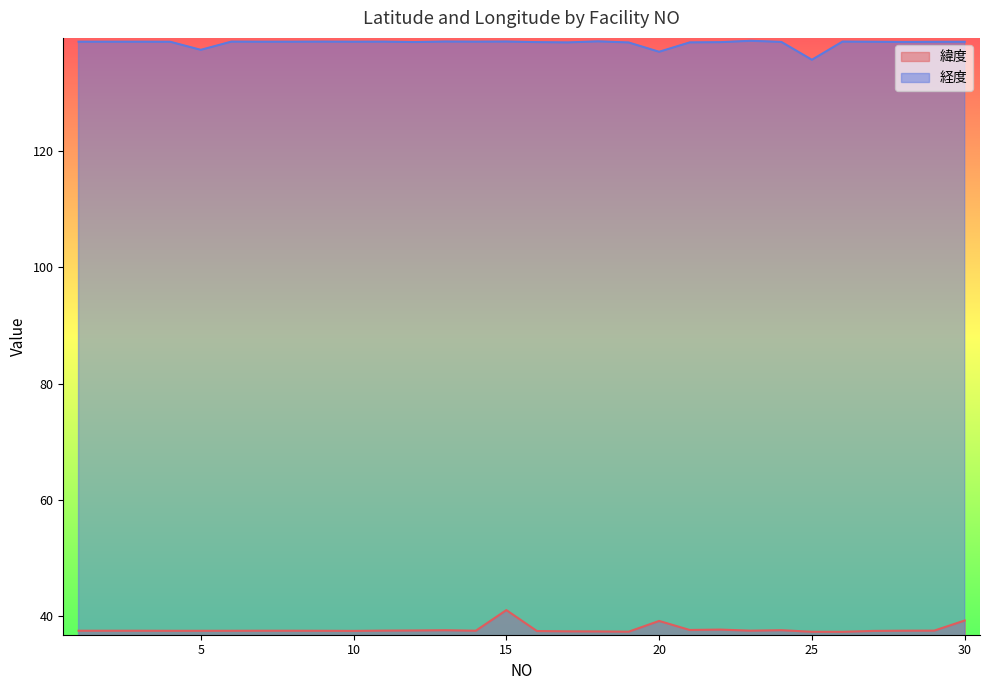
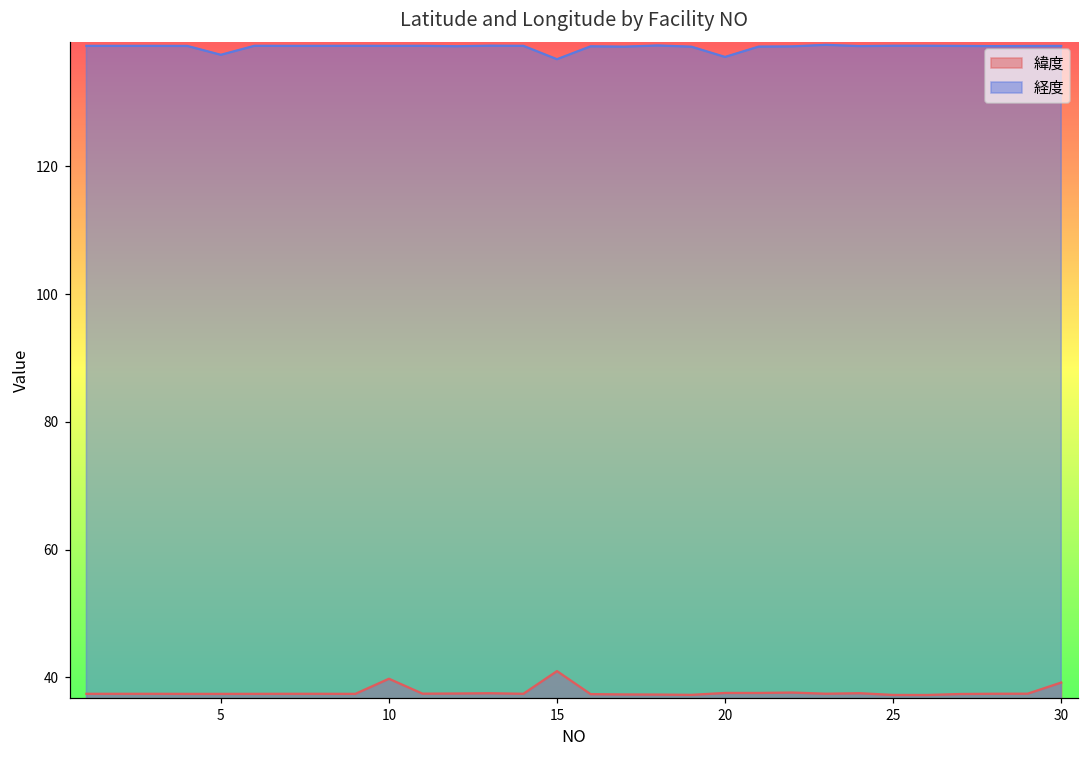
  {
    "緯度": {
      "5": 37,
-     "10": 37,
+     "10": 40,
      "15": 41,
-     "20": 39,
+     "20": 38,
      "25": 37,
      "30": 39
    },
    "経度": {
      "5": 137,
      "10": 139,
-     "15": 139,
+     "15": 137,
      "20": 137,
-     "25": 136,
+     "25": 139,
      "30": 139
    }
  }
